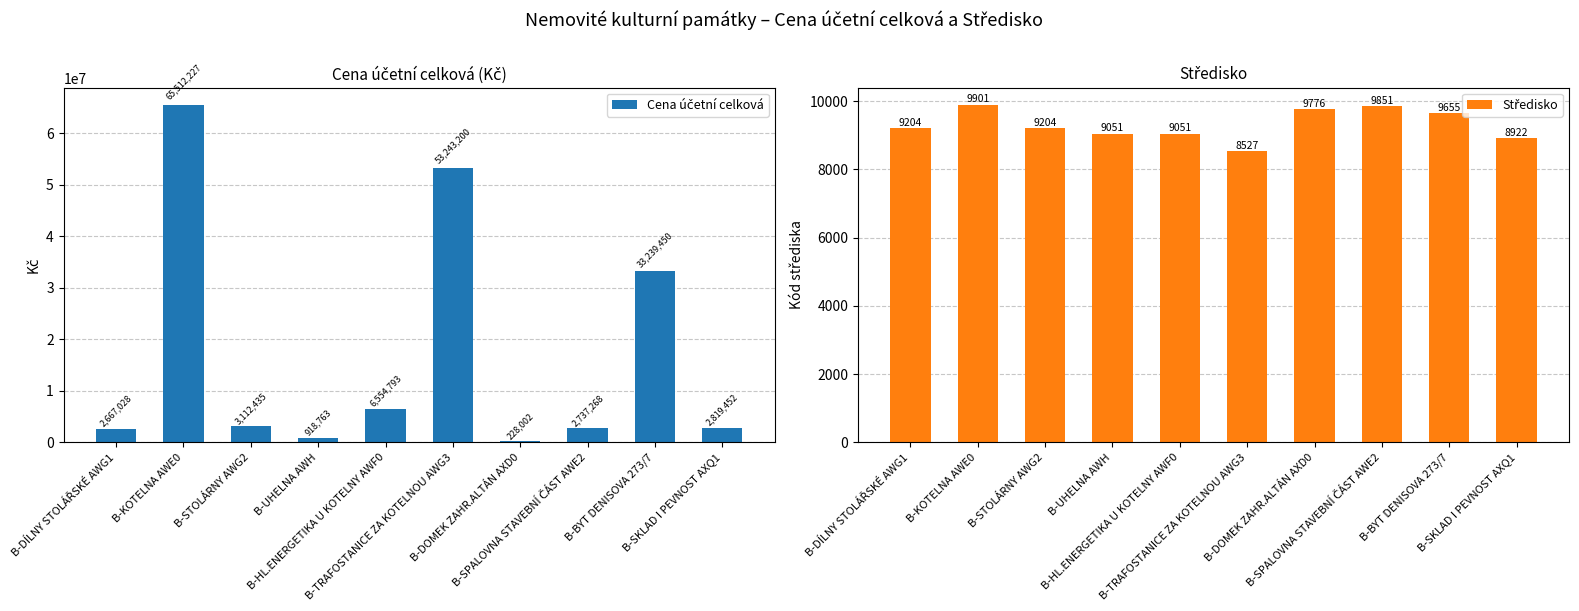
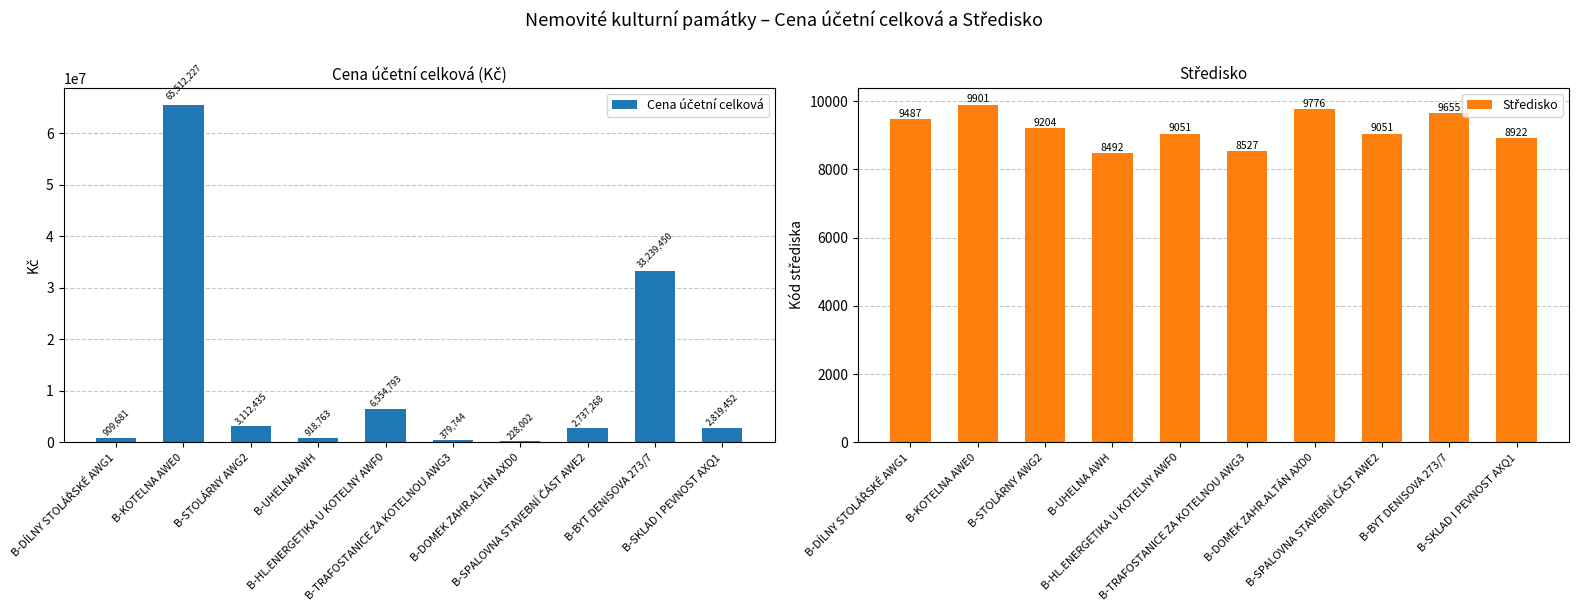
  {
    "Cena účetní celková (Kč)": {
-     "B-DÍLNY STOLÁŘSKÉ AWG1": "2,667,028",
+     "B-DÍLNY STOLÁŘSKÉ AWG1": "909,681",
      "B-KOTELNA AWE0": "65,512,227",
      "B-STOLÁRNY AWG2": "3,112,435",
      "B-UHELNA AWH": "918,763",
      "B-HL.ENERGETIKA U KOTELNY AWF0": "6,554,793",
-     "B-TRAFOSTANICE ZA KOTELNOU AWG3": "53,243,200",
+     "B-TRAFOSTANICE ZA KOTELNOU AWG3": "379,744",
      "B-DOMEK ZAHR.ALTÁN AXD0": "228,002",
      "B-SPALOVNA STAVEBNÍ ČÁST AWE2": "2,737,268",
      "B-BYT DENISOVA 273/7": "33,239,450",
      "B-SKLAD I PEVNOST AXQ1": "2,819,452"
    },
    "Středisko": {
-     "B-DÍLNY STOLÁŘSKÉ AWG1": "9204",
+     "B-DÍLNY STOLÁŘSKÉ AWG1": "9487",
      "B-KOTELNA AWE0": "9901",
      "B-STOLÁRNY AWG2": "9204",
-     "B-UHELNA AWH": "9051",
+     "B-UHELNA AWH": "8492",
      "B-HL.ENERGETIKA U KOTELNY AWF0": "9051",
      "B-TRAFOSTANICE ZA KOTELNOU AWG3": "8527",
      "B-DOMEK ZAHR.ALTÁN AXD0": "9776",
-     "B-SPALOVNA STAVEBNÍ ČÁST AWE2": "9851",
+     "B-SPALOVNA STAVEBNÍ ČÁST AWE2": "9051",
      "B-BYT DENISOVA 273/7": "9655",
      "B-SKLAD I PEVNOST AXQ1": "8922"
    }
  }
